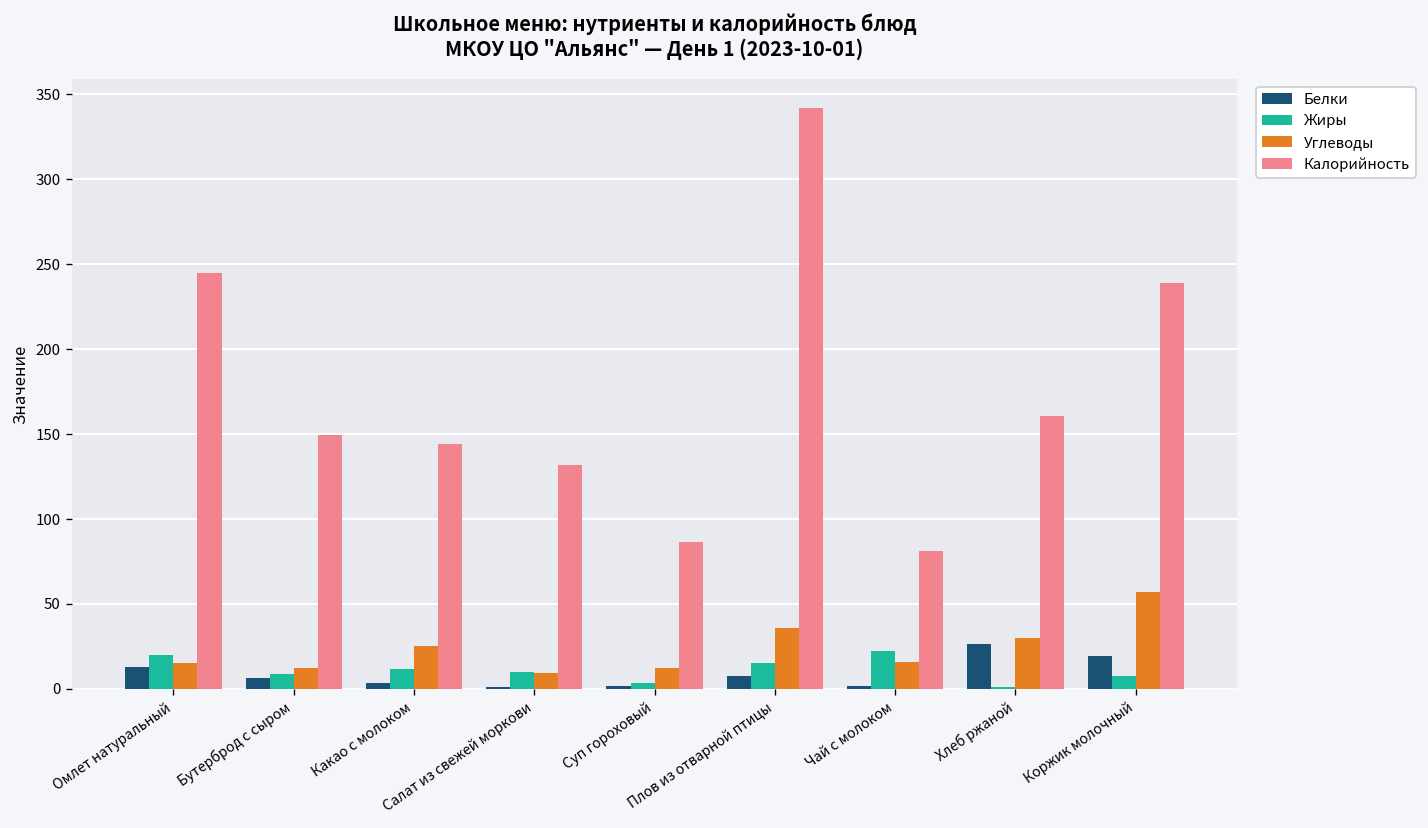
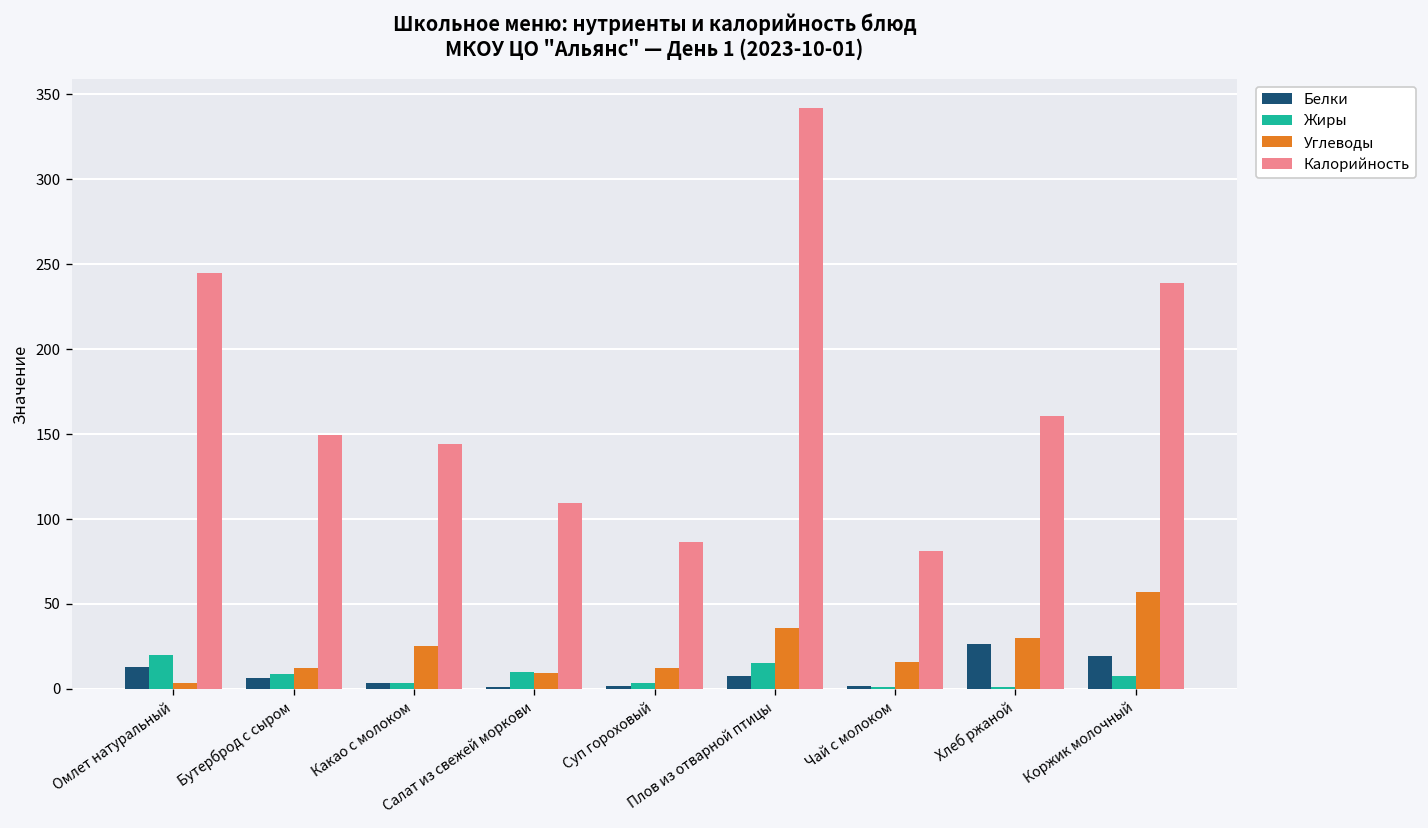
  {
    "Белки": {
      "Омлет натуральный": 13,
      "Бутерброд с сыром": 7,
      "Какао с молоком": 4,
      "Суп гороховый": 2,
      "Плов из отварной птицы": 8,
      "Хлеб ржаной": 26,
      "Коржик молочный": 20
    },
    "Жиры": {
      "Омлет натуральный": 20,
      "Бутерброд с сыром": 9,
-     "Какао с молоком": 12,
+     "Какао с молоком": 3,
      "Салат из свежей моркови": 10,
      "Суп гороховый": 3,
      "Плов из отварной птицы": 15,
-     "Чай с молоком": 22,
+     "Чай с молоком": 1,
      "Коржик молочный": 7
    },
    "Углеводы": {
-     "Омлет натуральный": 15,
+     "Омлет натуральный": 3,
      "Бутерброд с сыром": 12,
      "Какао с молоком": 25,
      "Салат из свежей моркови": 9,
      "Суп гороховый": 12,
      "Плов из отварной птицы": 36,
      "Чай с молоком": 16,
      "Хлеб ржаной": 30,
      "Коржик молочный": 57
    },
    "Калорийность": {
      "Омлет натуральный": 245,
      "Бутерброд с сыром": 149,
      "Какао с молоком": 144,
-     "Салат из свежей моркови": 132,
+     "Салат из свежей моркови": 110,
      "Суп гороховый": 86,
      "Плов из отварной птицы": 342,
      "Чай с молоком": 81,
      "Хлеб ржаной": 161,
      "Коржик молочный": 239
    }
  }
